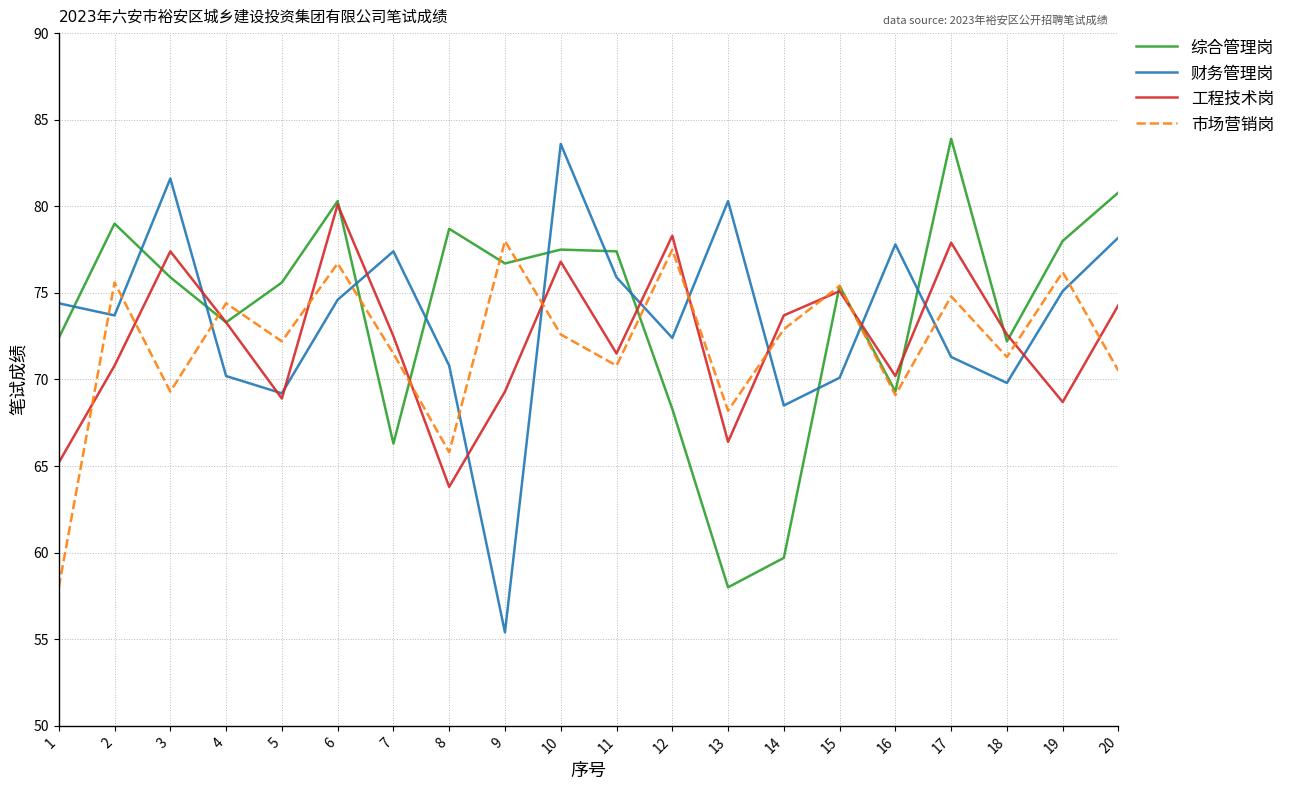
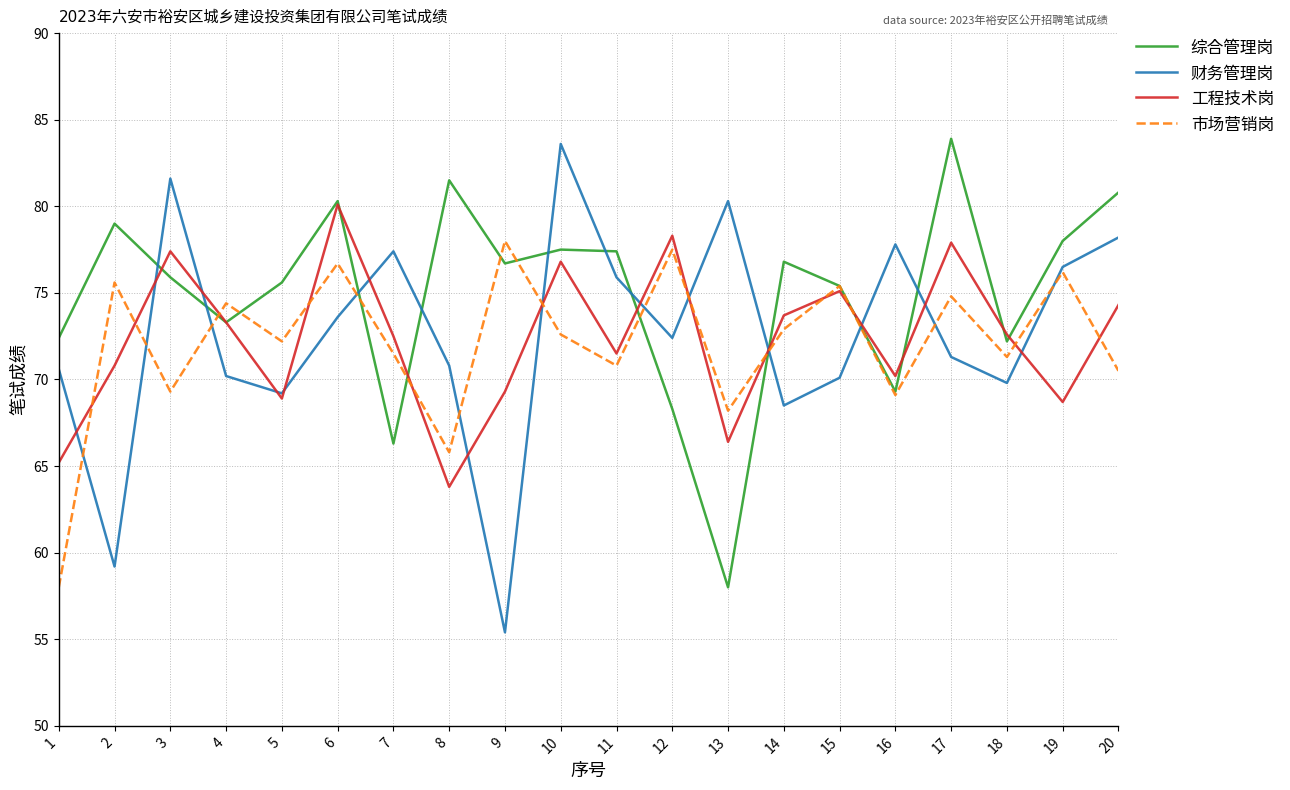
  {
    "综合管理岗": {
      "1": 72.4,
      "2": 79.0,
      "3": 75.9,
      "5": 75.6,
      "6": 80.3,
      "7": 66.3,
-     "8": 78.7,
+     "8": 81.5,
      "9": 76.7,
      "10": 77.5,
      "11": 77.4,
      "12": 68.3,
      "13": 58.0,
-     "14": 59.7,
+     "14": 76.8,
      "16": 69.3,
      "17": 83.9,
      "18": 72.2,
      "19": 78.0,
      "20": 80.8
    },
    "财务管理岗": {
-     "1": 74.4,
-     "2": 73.7,
+     "1": 70.6,
+     "2": 59.2,
      "3": 81.6,
      "4": 70.2,
      "5": 69.2,
-     "6": 74.6,
+     "6": 73.6,
      "7": 77.4,
      "8": 70.8,
      "9": 55.4,
      "10": 83.6,
      "11": 75.9,
      "12": 72.4,
      "13": 80.3,
      "14": 68.5,
      "15": 70.1,
      "16": 77.8,
      "17": 71.3,
      "18": 69.8,
-     "19": 75.1,
+     "19": 76.5,
      "20": 78.2
    },
    "工程技术岗": {
      "1": 65.2,
      "2": 70.8,
      "3": 77.4,
      "5": 68.9,
      "6": 80.1,
      "7": 72.5,
      "8": 63.8,
      "9": 69.3,
      "10": 76.8,
      "11": 71.5,
      "12": 78.3,
      "13": 66.4,
      "14": 73.7,
      "15": 75.1,
      "16": 70.2,
      "17": 77.9,
      "18": 72.6,
      "19": 68.7,
      "20": 74.3
    },
    "市场营销岗": {
      "1": 58.0,
      "2": 75.6,
      "3": 69.3,
      "4": 74.4,
      "5": 72.2,
      "6": 76.7,
      "7": 71.5,
      "8": 65.8,
      "9": 78.0,
      "10": 72.6,
      "11": 70.8,
      "12": 77.5,
      "13": 68.2,
      "14": 72.9,
      "16": 69.1,
      "17": 74.8,
      "18": 71.3,
      "19": 76.2,
      "20": 70.5
    }
  }
